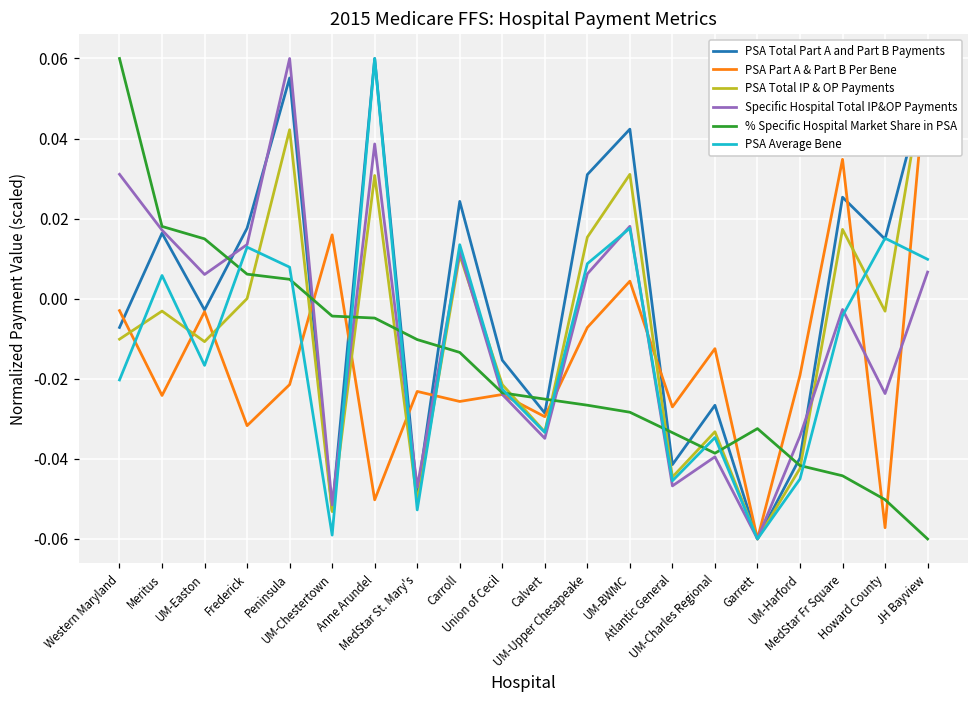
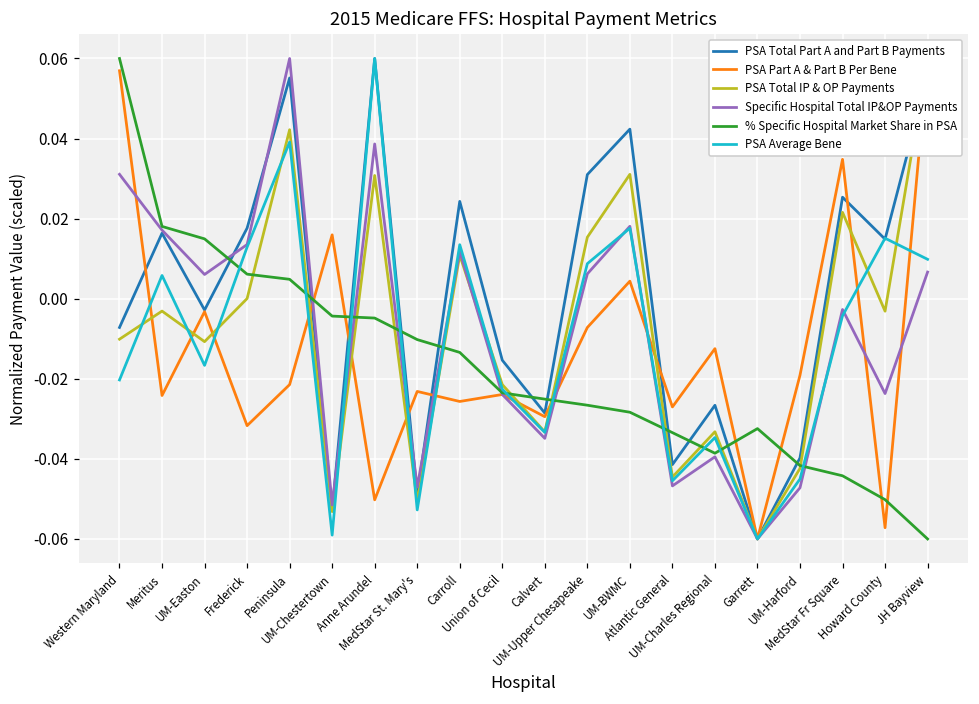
  {
    "PSA Total Part A and Part B Payments": {
      "Western Maryland": -0.007,
      "Meritus": 0.016,
      "Frederick": 0.018,
      "Peninsula": 0.055,
      "MedStar St. Mary's": -0.049,
      "Carroll": 0.024,
      "Union of Cecil": -0.015,
      "Calvert": -0.029,
      "UM-Upper Chesapeake": 0.031,
      "UM-BWMC": 0.042,
      "Atlantic General": -0.041,
      "UM-Charles Regional": -0.027,
      "UM-Harford": -0.040,
      "MedStar Fr Square": 0.025
    },
    "PSA Part A & Part B Per Bene": {
-     "Western Maryland": -0.003,
+     "Western Maryland": 0.057,
      "Meritus": -0.024,
      "Frederick": -0.032,
      "Peninsula": -0.021,
      "UM-Chestertown": 0.016,
      "Anne Arundel": -0.050,
      "MedStar St. Mary's": -0.023,
      "Carroll": -0.026,
      "Calvert": -0.029,
      "UM-Upper Chesapeake": -0.007,
      "UM-BWMC": 0.004,
      "Atlantic General": -0.027,
      "UM-Charles Regional": -0.012,
      "UM-Harford": -0.019,
      "MedStar Fr Square": 0.035,
      "Howard County": -0.057
    },
    "PSA Total IP & OP Payments": {
      "Western Maryland": -0.010,
      "Meritus": -0.003,
      "UM-Easton": -0.011,
      "Frederick": 0.000,
      "Peninsula": 0.042,
      "Anne Arundel": 0.031,
      "MedStar St. Mary's": -0.051,
      "Carroll": 0.011,
      "Union of Cecil": -0.021,
      "UM-Upper Chesapeake": 0.015,
      "UM-BWMC": 0.031,
      "Atlantic General": -0.045,
      "UM-Charles Regional": -0.033,
-     "MedStar Fr Square": 0.017,
+     "MedStar Fr Square": 0.022,
      "Howard County": -0.003
    },
    "Specific Hospital Total IP&OP Payments": {
      "Western Maryland": 0.031,
      "Meritus": 0.017,
      "UM-Easton": 0.006,
      "Peninsula": 0.060,
      "UM-Chestertown": -0.052,
      "Anne Arundel": 0.039,
      "MedStar St. Mary's": -0.047,
      "Carroll": 0.012,
      "Calvert": -0.035,
      "UM-Upper Chesapeake": 0.006,
      "Atlantic General": -0.047,
      "UM-Charles Regional": -0.039,
-     "UM-Harford": -0.034,
+     "UM-Harford": -0.047,
      "MedStar Fr Square": -0.003,
      "Howard County": -0.024,
      "JH Bayview": 0.007
    },
    "% Specific Hospital Market Share in PSA": {
      "Western Maryland": 0.060,
      "Meritus": 0.018,
      "UM-Easton": 0.015,
      "Frederick": 0.006,
      "Peninsula": 0.005,
      "UM-Chestertown": -0.004,
      "Anne Arundel": -0.005,
      "MedStar St. Mary's": -0.010,
      "Carroll": -0.013,
      "Calvert": -0.025,
      "UM-Upper Chesapeake": -0.027,
      "UM-BWMC": -0.028,
      "Atlantic General": -0.033,
      "UM-Charles Regional": -0.039,
      "Garrett": -0.032,
      "MedStar Fr Square": -0.044,
      "Howard County": -0.050,
      "JH Bayview": -0.060
    },
    "PSA Average Bene": {
      "Western Maryland": -0.020,
      "Meritus": 0.006,
      "UM-Easton": -0.017,
-     "Peninsula": 0.008,
+     "Peninsula": 0.039,
      "UM-Chestertown": -0.059,
      "MedStar St. Mary's": -0.053,
      "Carroll": 0.013,
      "Union of Cecil": -0.023,
      "UM-Upper Chesapeake": 0.009,
      "Atlantic General": -0.045,
      "UM-Charles Regional": -0.035,
      "UM-Harford": -0.045,
      "MedStar Fr Square": -0.004,
      "JH Bayview": 0.010
    }
  }
